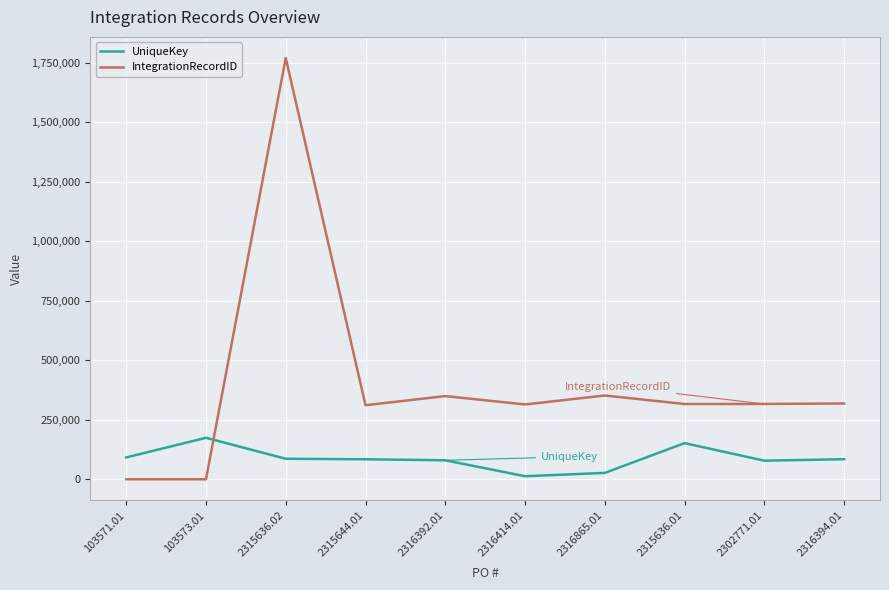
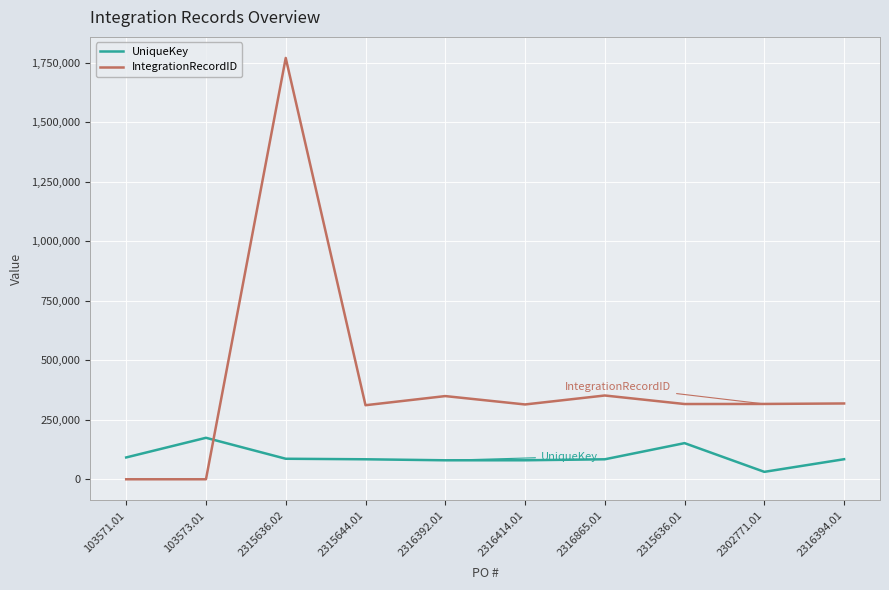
  {
    "UniqueKey": {
      "103571.01": "90,000",
      "103573.01": "170,000",
      "2315636.02": "90,000",
      "2315644.01": "80,000",
      "2316392.01": "80,000",
-     "2316414.01": "10,000",
-     "2316865.01": "30,000",
+     "2316414.01": "80,000",
+     "2316865.01": "80,000",
      "2315636.01": "150,000",
-     "2302771.01": "80,000",
+     "2302771.01": "30,000",
      "2316394.01": "80,000"
    },
    "IntegrationRecordID": {
      "103571.01": "0",
      "103573.01": "0",
      "2315636.02": "1,770,000",
      "2315644.01": "310,000",
      "2316392.01": "350,000",
      "2316414.01": "310,000",
      "2316865.01": "350,000",
      "2315636.01": "320,000",
      "2302771.01": "320,000",
      "2316394.01": "320,000"
    }
  }
